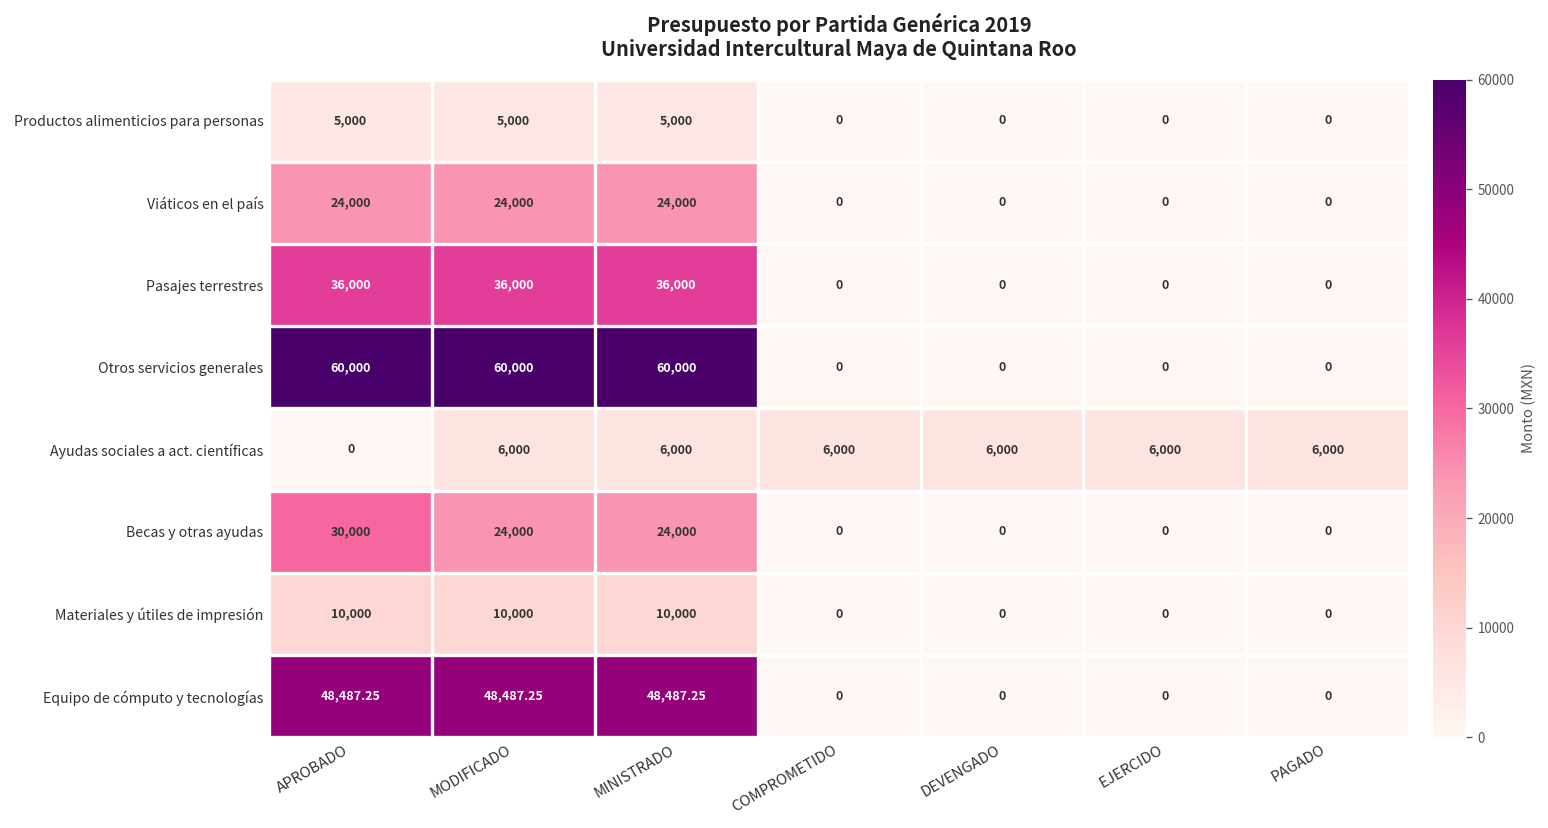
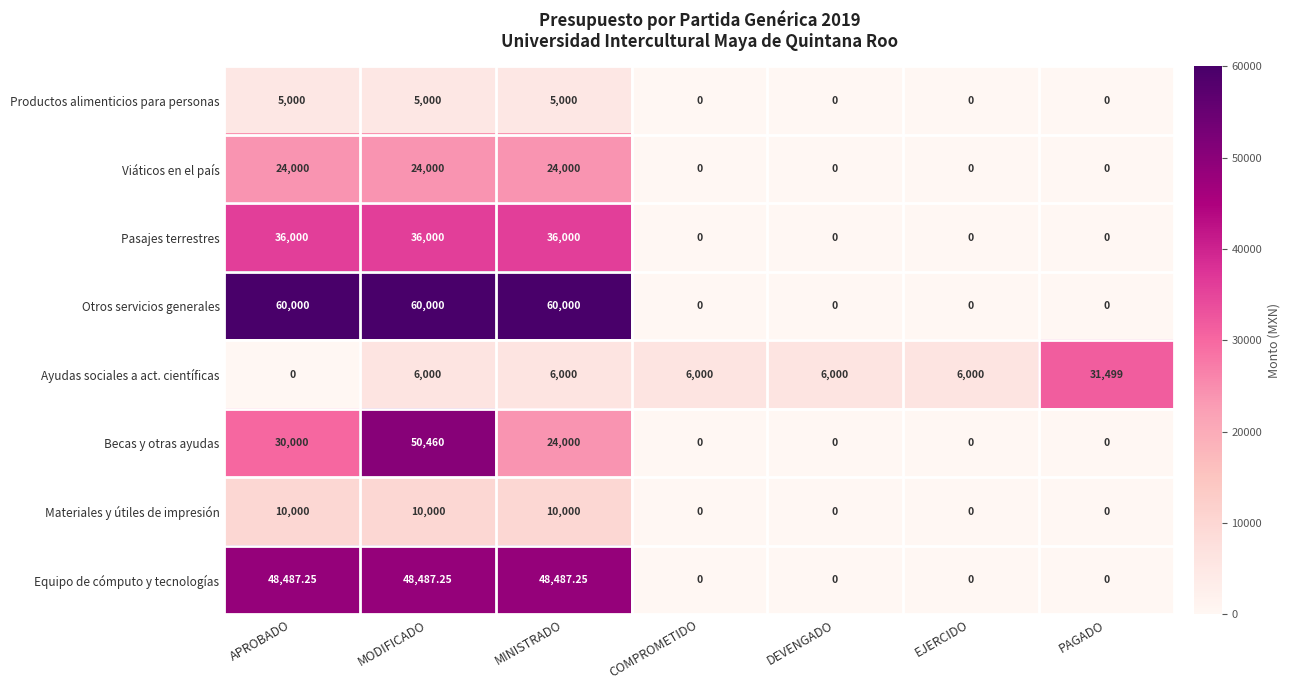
  {
    "Productos alimenticios para personas": {
      "APROBADO": "5,000",
      "MODIFICADO": "5,000",
      "MINISTRADO": "5,000",
      "COMPROMETIDO": "0",
      "DEVENGADO": "0",
      "EJERCIDO": "0",
      "PAGADO": "0"
    },
    "Viáticos en el país": {
      "APROBADO": "24,000",
      "MODIFICADO": "24,000",
      "MINISTRADO": "24,000",
      "COMPROMETIDO": "0",
      "DEVENGADO": "0",
      "EJERCIDO": "0",
      "PAGADO": "0"
    },
    "Pasajes terrestres": {
      "APROBADO": "36,000",
      "MODIFICADO": "36,000",
      "MINISTRADO": "36,000",
      "COMPROMETIDO": "0",
      "DEVENGADO": "0",
      "EJERCIDO": "0",
      "PAGADO": "0"
    },
    "Otros servicios generales": {
      "APROBADO": "60,000",
      "MODIFICADO": "60,000",
      "MINISTRADO": "60,000",
      "COMPROMETIDO": "0",
      "DEVENGADO": "0",
      "EJERCIDO": "0",
      "PAGADO": "0"
    },
    "Ayudas sociales a act. científicas": {
      "APROBADO": "0",
      "MODIFICADO": "6,000",
      "MINISTRADO": "6,000",
      "COMPROMETIDO": "6,000",
      "DEVENGADO": "6,000",
      "EJERCIDO": "6,000",
-     "PAGADO": "6,000"
+     "PAGADO": "31,499"
    },
    "Becas y otras ayudas": {
      "APROBADO": "30,000",
-     "MODIFICADO": "24,000",
+     "MODIFICADO": "50,460",
      "MINISTRADO": "24,000",
      "COMPROMETIDO": "0",
      "DEVENGADO": "0",
      "EJERCIDO": "0",
      "PAGADO": "0"
    },
    "Materiales y útiles de impresión": {
      "APROBADO": "10,000",
      "MODIFICADO": "10,000",
      "MINISTRADO": "10,000",
      "COMPROMETIDO": "0",
      "DEVENGADO": "0",
      "EJERCIDO": "0",
      "PAGADO": "0"
    },
    "Equipo de cómputo y tecnologías": {
      "APROBADO": "48,487.25",
      "MODIFICADO": "48,487.25",
      "MINISTRADO": "48,487.25",
      "COMPROMETIDO": "0",
      "DEVENGADO": "0",
      "EJERCIDO": "0",
      "PAGADO": "0"
    }
  }
